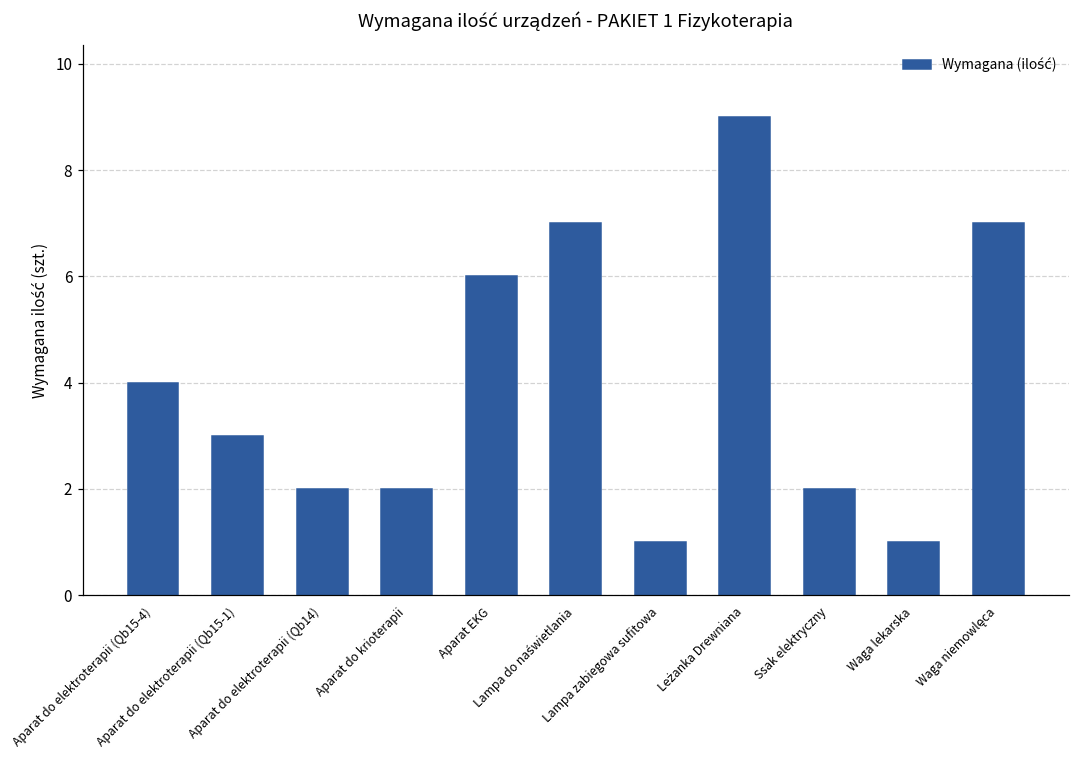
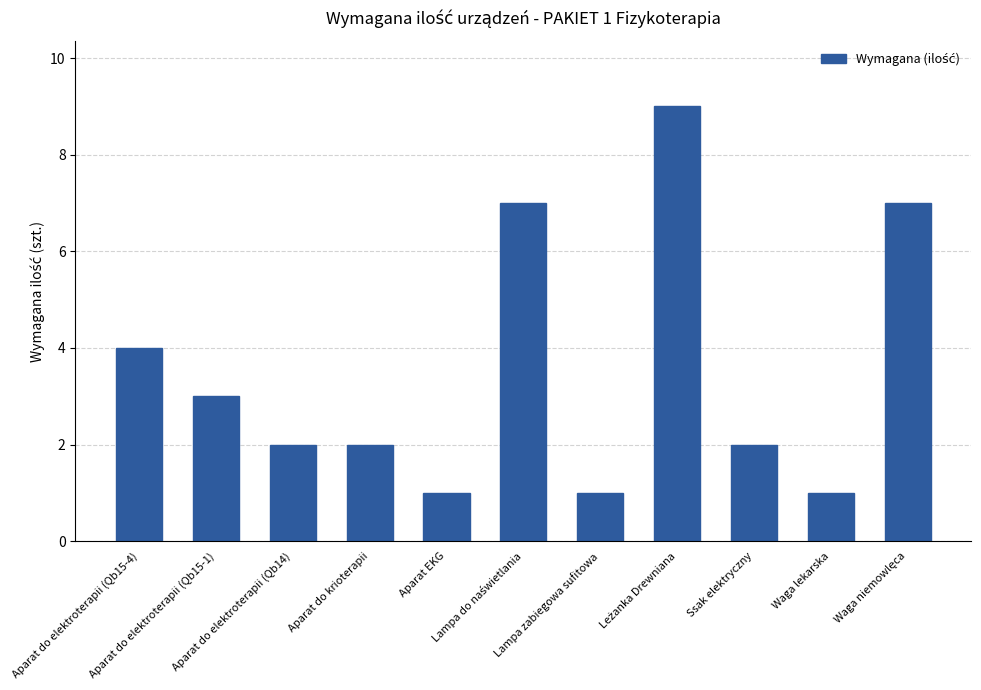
  {
    "Aparat do elektroterapii (Qb15-4)": 4,
    "Aparat do elektroterapii (Qb15-1)": 3,
    "Aparat do elektroterapii (Qb14)": 2,
    "Aparat do krioterapii": 2,
-   "Aparat EKG": 6,
+   "Aparat EKG": 1,
    "Lampa do naświetlania": 7,
    "Lampa zabiegowa sufitowa": 1,
    "Leżanka Drewniana": 9,
    "Ssak elektryczny": 2,
    "Waga lekarska": 1,
    "Waga niemowlęca": 7
  }
